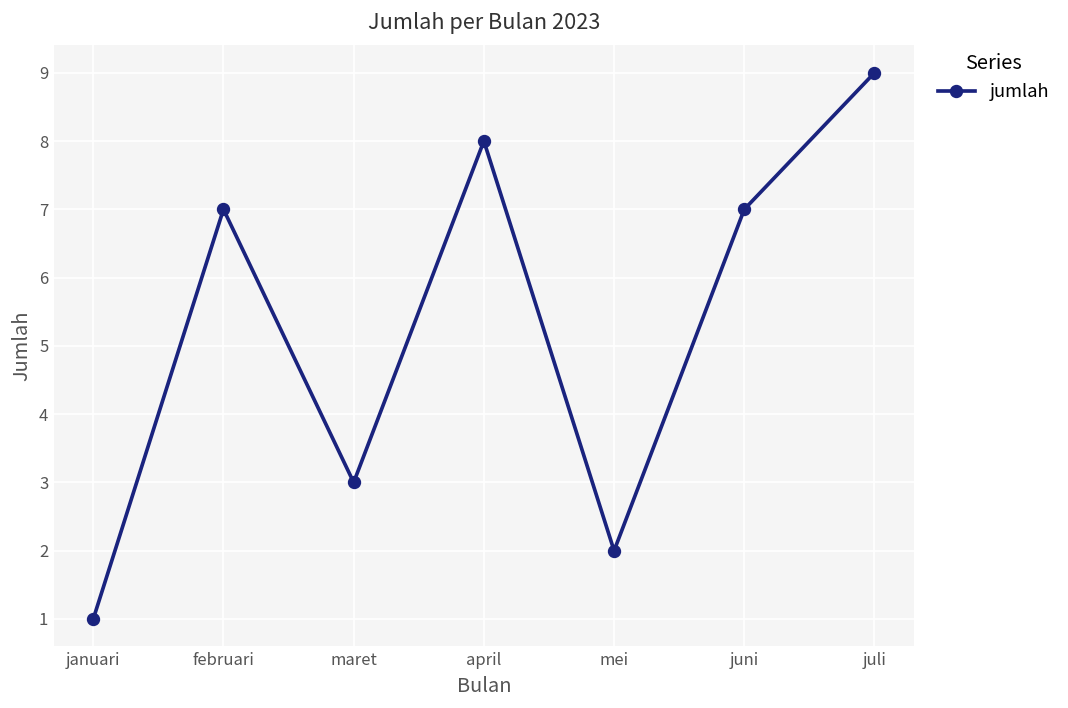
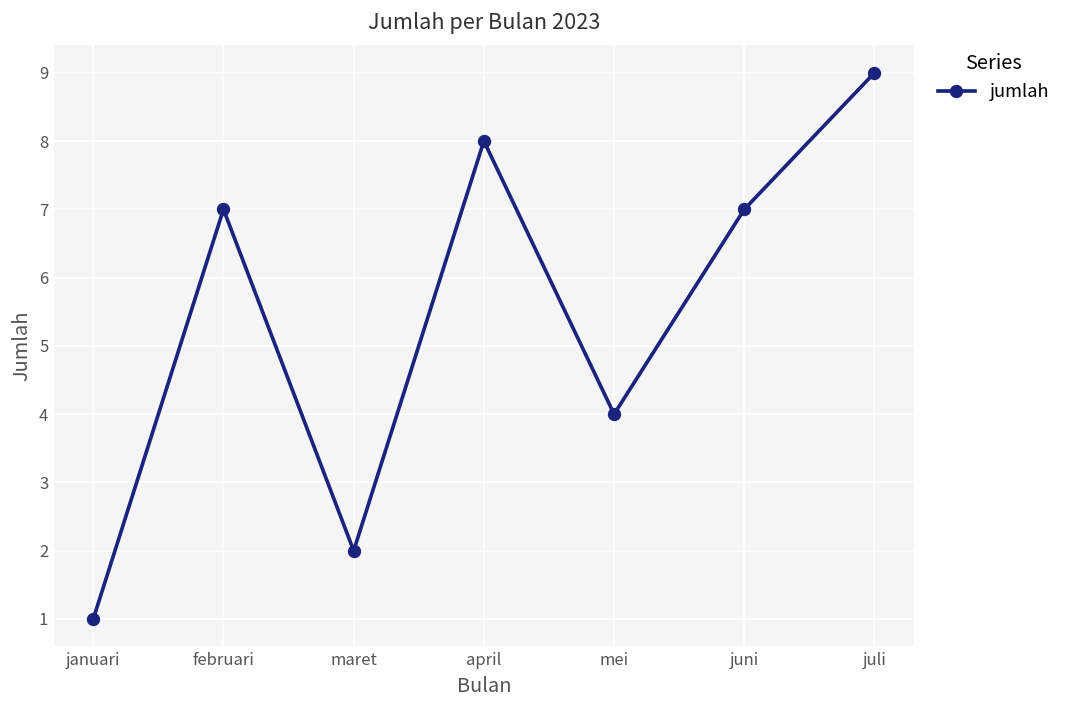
  {
    "januari": 1,
    "februari": 7,
-   "maret": 3,
+   "maret": 2,
    "april": 8,
-   "mei": 2,
+   "mei": 4,
    "juni": 7,
    "juli": 9
  }
